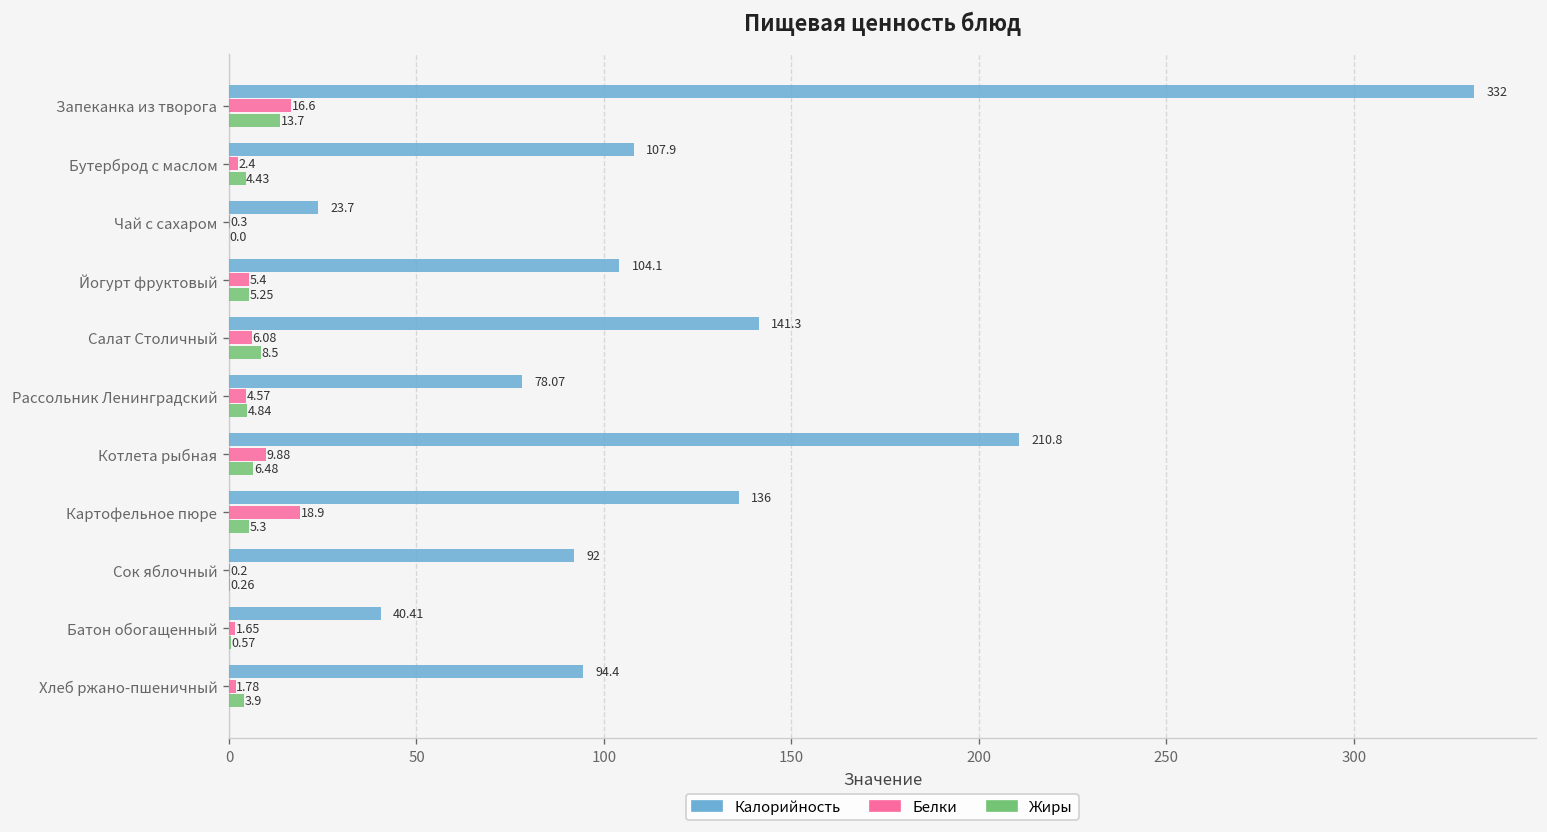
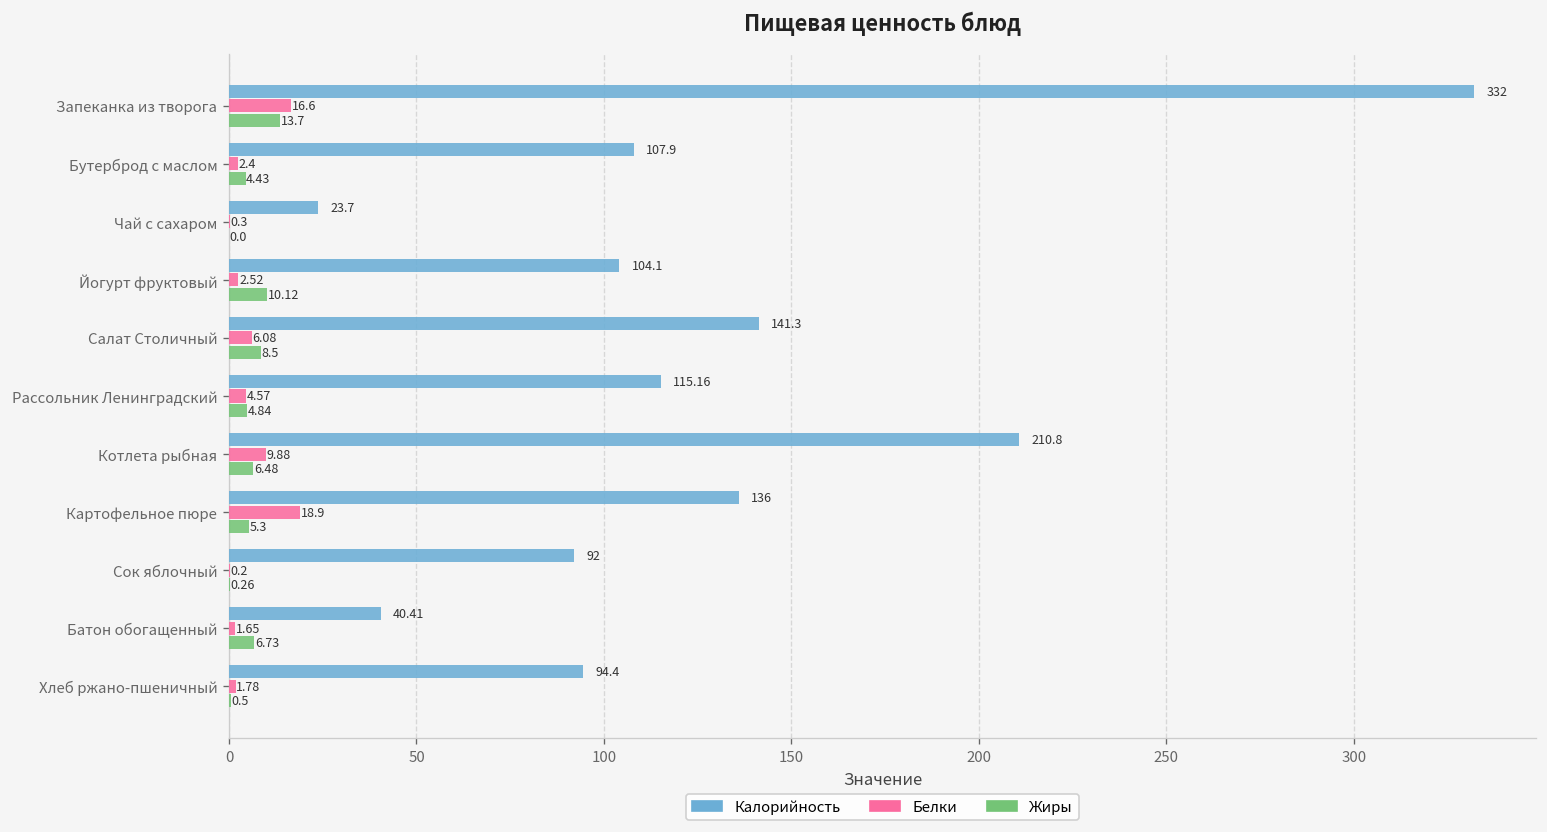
  {
    "Калорийность": {
      "Запеканка из творога": 332,
      "Бутерброд с маслом": 107.9,
      "Чай с сахаром": 23.7,
      "Йогурт фруктовый": 104.1,
      "Салат Столичный": 141.3,
-     "Рассольник Ленинградский": 78.07,
+     "Рассольник Ленинградский": 115.16,
      "Котлета рыбная": 210.8,
      "Картофельное пюре": 136,
      "Сок яблочный": 92,
      "Батон обогащенный": 40.41,
      "Хлеб ржано-пшеничный": 94.4
    },
    "Белки": {
      "Запеканка из творога": 16.6,
      "Бутерброд с маслом": 2.4,
      "Чай с сахаром": 0.3,
-     "Йогурт фруктовый": 5.4,
+     "Йогурт фруктовый": 2.52,
      "Салат Столичный": 6.08,
      "Рассольник Ленинградский": 4.57,
      "Котлета рыбная": 9.88,
      "Картофельное пюре": 18.9,
      "Сок яблочный": 0.2,
      "Батон обогащенный": 1.65,
      "Хлеб ржано-пшеничный": 1.78
    },
    "Жиры": {
      "Запеканка из творога": 13.7,
      "Бутерброд с маслом": 4.43,
      "Чай с сахаром": 0.0,
-     "Йогурт фруктовый": 5.25,
+     "Йогурт фруктовый": 10.12,
      "Салат Столичный": 8.5,
      "Рассольник Ленинградский": 4.84,
      "Котлета рыбная": 6.48,
      "Картофельное пюре": 5.3,
      "Сок яблочный": 0.26,
-     "Батон обогащенный": 0.57,
-     "Хлеб ржано-пшеничный": 3.9
+     "Батон обогащенный": 6.73,
+     "Хлеб ржано-пшеничный": 0.5
    }
  }
